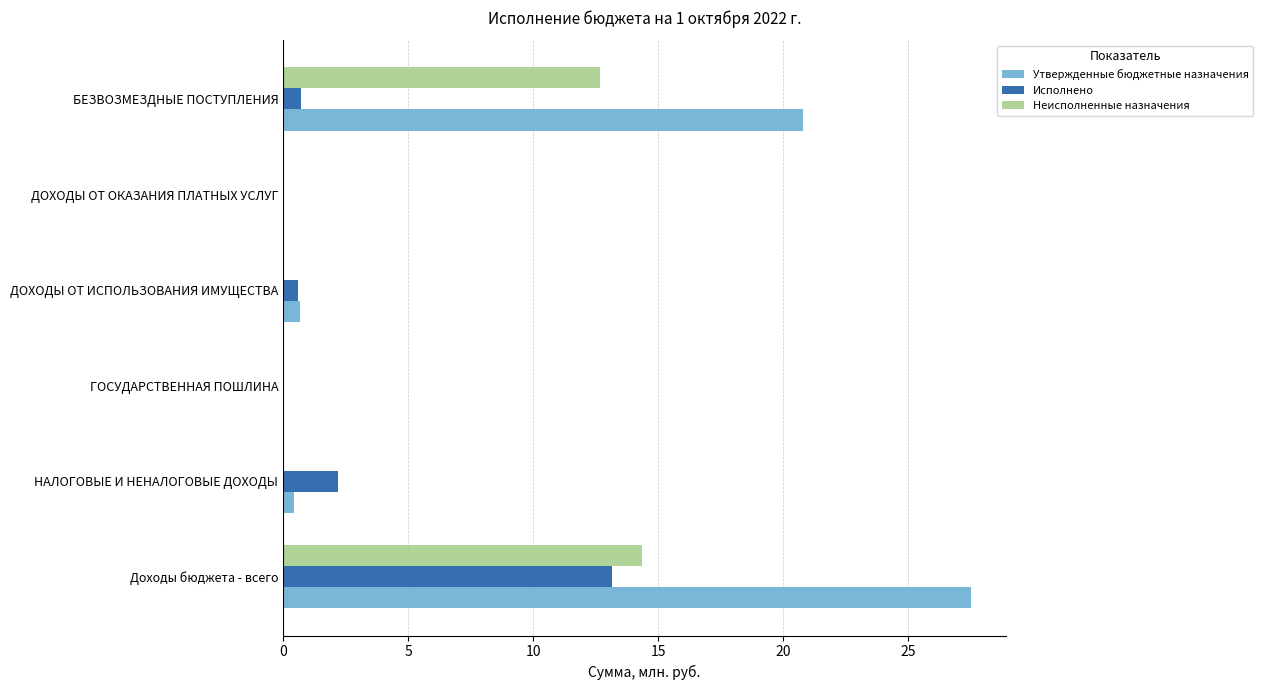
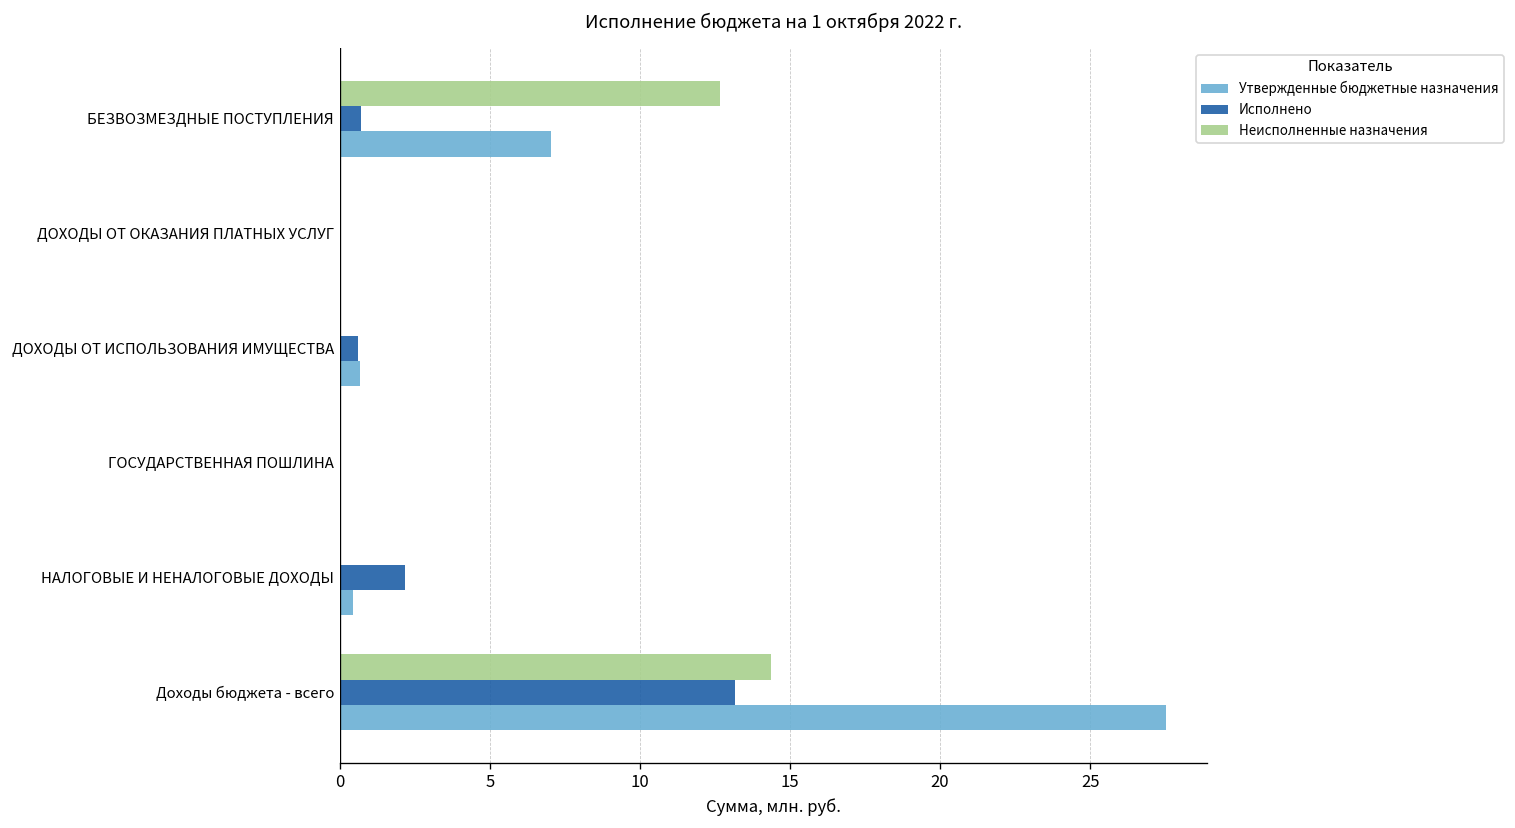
  {
    "Утвержденные бюджетные назначения": {
-     "БЕЗВОЗМЕЗДНЫЕ ПОСТУПЛЕНИЯ": 20.8,
+     "БЕЗВОЗМЕЗДНЫЕ ПОСТУПЛЕНИЯ": 7.0,
      "ДОХОДЫ ОТ ИСПОЛЬЗОВАНИЯ ИМУЩЕСТВА": 0.7,
      "НАЛОГОВЫЕ И НЕНАЛОГОВЫЕ ДОХОДЫ": 0.4,
      "Доходы бюджета - всего": 27.5
    },
    "Исполнено": {
      "БЕЗВОЗМЕЗДНЫЕ ПОСТУПЛЕНИЯ": 0.7,
      "ДОХОДЫ ОТ ИСПОЛЬЗОВАНИЯ ИМУЩЕСТВА": 0.6,
      "НАЛОГОВЫЕ И НЕНАЛОГОВЫЕ ДОХОДЫ": 2.2,
      "Доходы бюджета - всего": 13.2
    },
    "Неисполненные назначения": {
      "БЕЗВОЗМЕЗДНЫЕ ПОСТУПЛЕНИЯ": 12.7,
      "ДОХОДЫ ОТ ИСПОЛЬЗОВАНИЯ ИМУЩЕСТВА": 0.0,
      "НАЛОГОВЫЕ И НЕНАЛОГОВЫЕ ДОХОДЫ": 0.0,
      "Доходы бюджета - всего": 14.4
    }
  }
